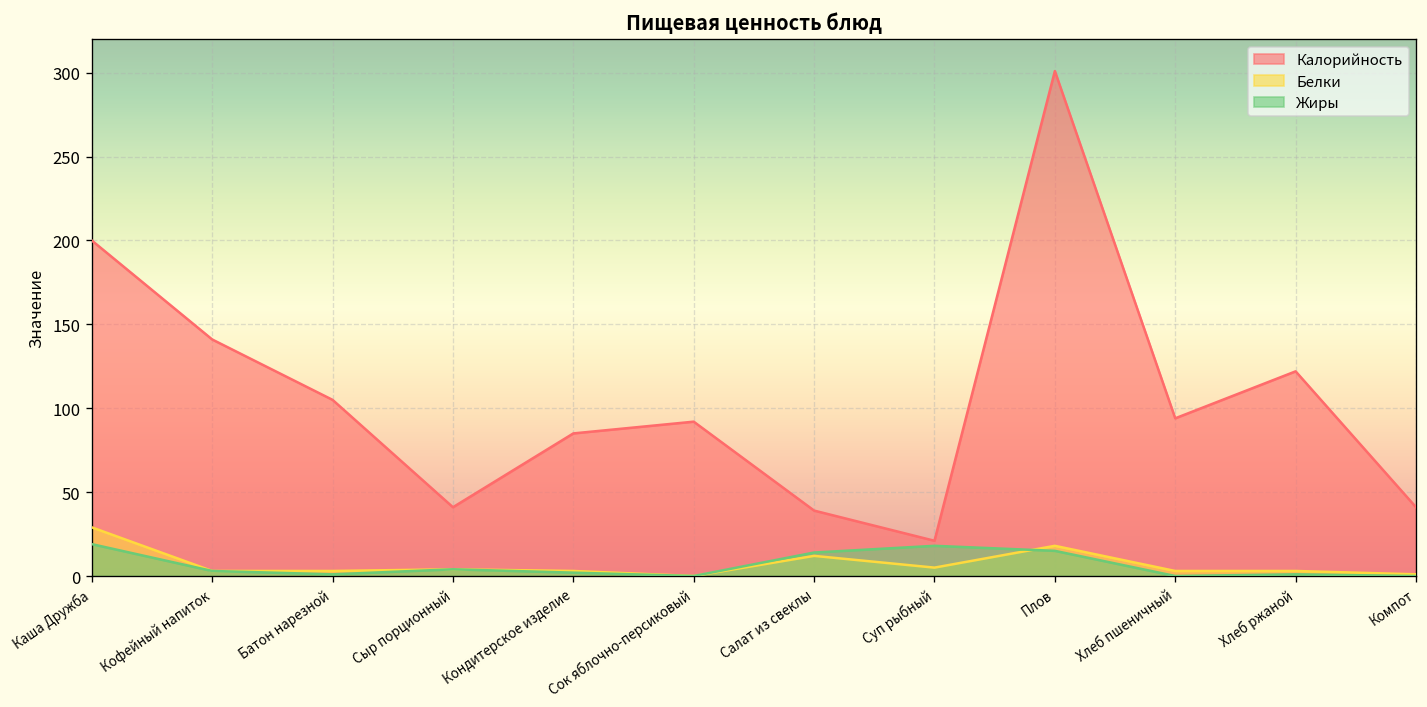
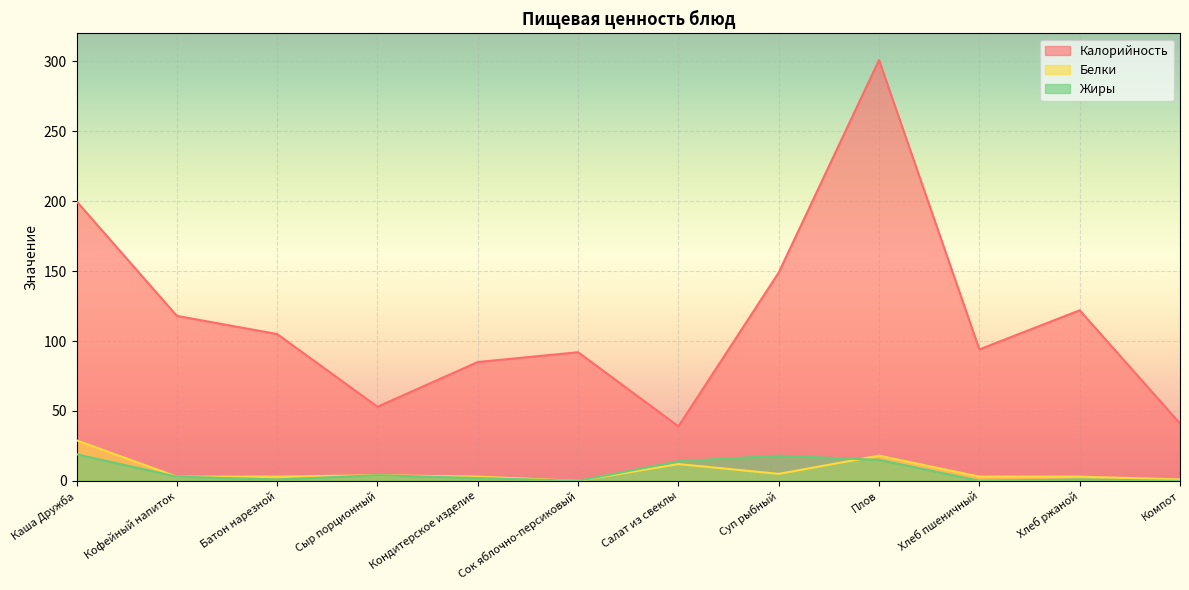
  {
    "Калорийность": {
      "Каша Дружба": 200,
-     "Кофейный напиток": 141,
+     "Кофейный напиток": 118,
      "Батон нарезной": 105,
-     "Сыр порционный": 41,
+     "Сыр порционный": 53,
      "Кондитерское изделие": 85,
      "Сок яблочно-персиковый": 92,
      "Салат из свеклы": 39,
-     "Суп рыбный": 21,
+     "Суп рыбный": 149,
      "Плов": 301,
      "Хлеб пшеничный": 94,
      "Хлеб ржаной": 122,
      "Компот": 41
    },
    "Белки": {
      "Каша Дружба": 29,
      "Батон нарезной": 3,
      "Салат из свеклы": 12,
      "Суп рыбный": 5,
      "Плов": 18,
      "Хлеб пшеничный": 3,
      "Хлеб ржаной": 3
    },
    "Жиры": {
      "Каша Дружба": 19,
      "Батон нарезной": 1,
      "Салат из свеклы": 14,
      "Суп рыбный": 18,
      "Плов": 15,
      "Хлеб пшеничный": 0,
      "Хлеб ржаной": 1
    }
  }
